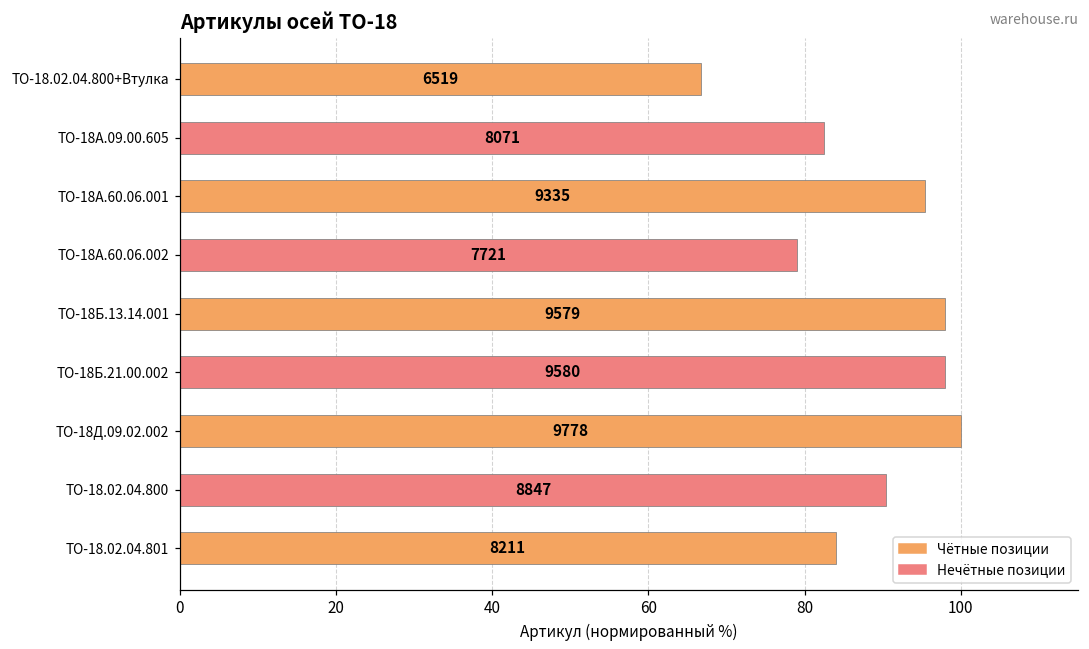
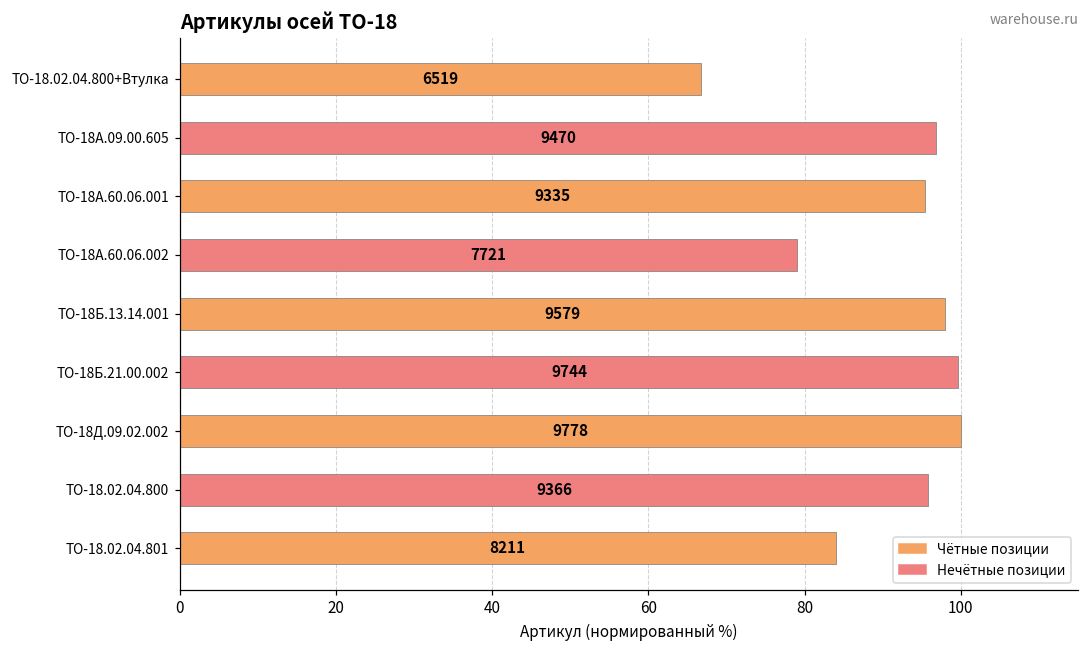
  {
-   "ТО-18А.09.00.605": 8071,
-   "ТО-18Б.21.00.002": 9580,
-   "ТО-18.02.04.800": 8847
+   "ТО-18А.09.00.605": 9470,
+   "ТО-18Б.21.00.002": 9744,
+   "ТО-18.02.04.800": 9366
  }
